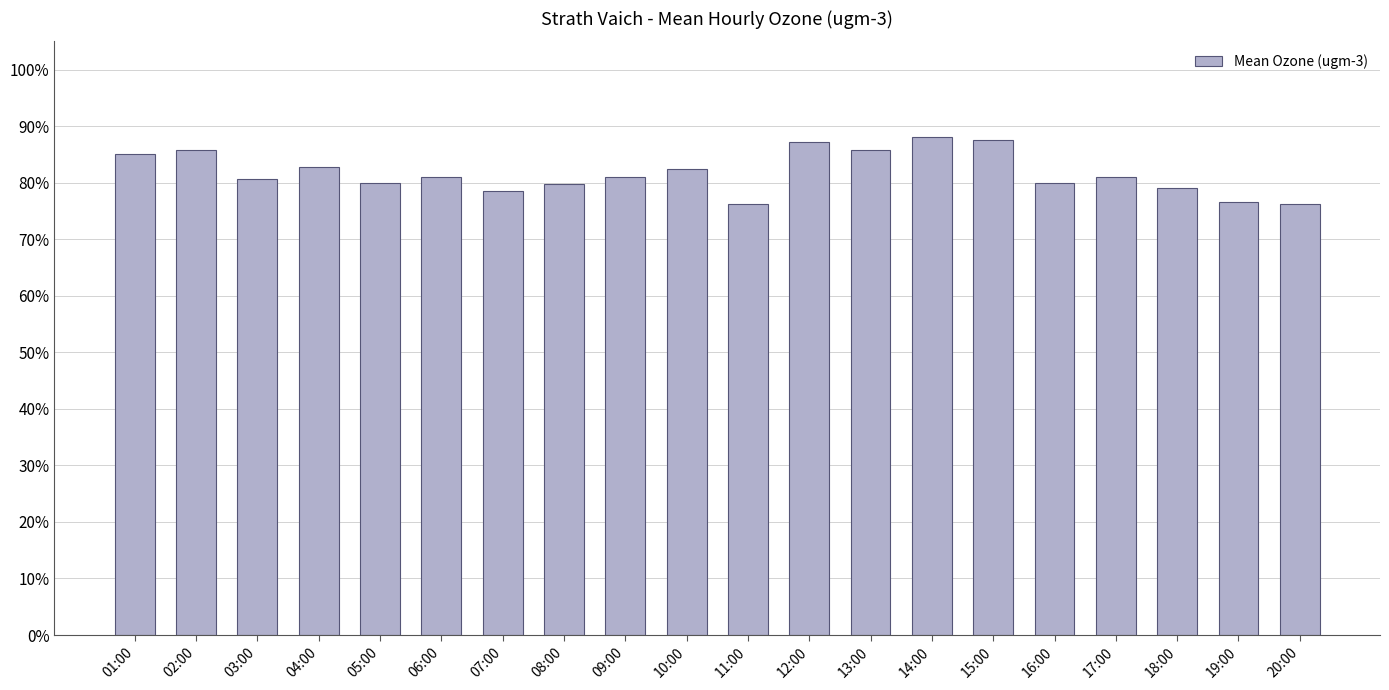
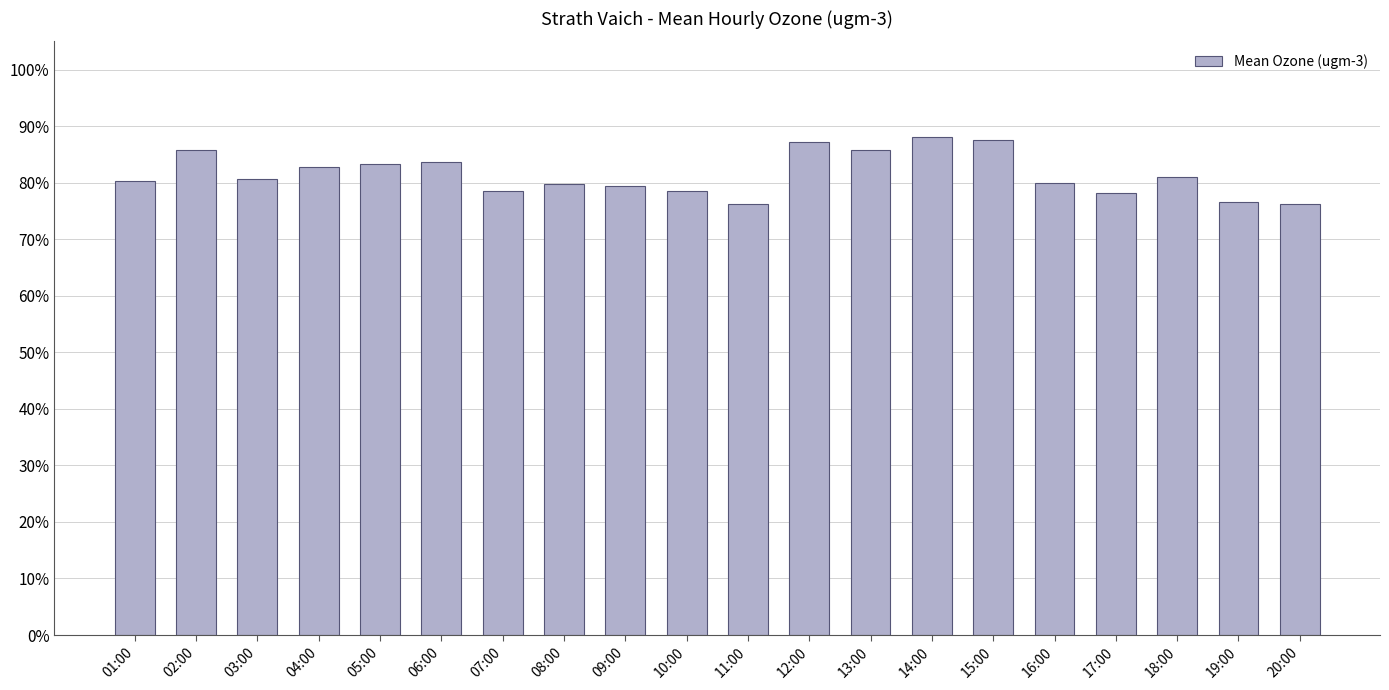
  {
-   "01:00": "85%",
+   "01:00": "80%",
    "02:00": "86%",
    "03:00": "81%",
    "04:00": "83%",
-   "05:00": "80%",
-   "06:00": "81%",
+   "05:00": "83%",
+   "06:00": "84%",
    "07:00": "79%",
    "08:00": "80%",
-   "09:00": "81%",
-   "10:00": "82%",
+   "09:00": "79%",
+   "10:00": "79%",
    "11:00": "76%",
    "12:00": "87%",
    "13:00": "86%",
    "14:00": "88%",
    "15:00": "88%",
    "16:00": "80%",
-   "17:00": "81%",
-   "18:00": "79%",
+   "17:00": "78%",
+   "18:00": "81%",
    "19:00": "77%",
    "20:00": "76%"
  }
